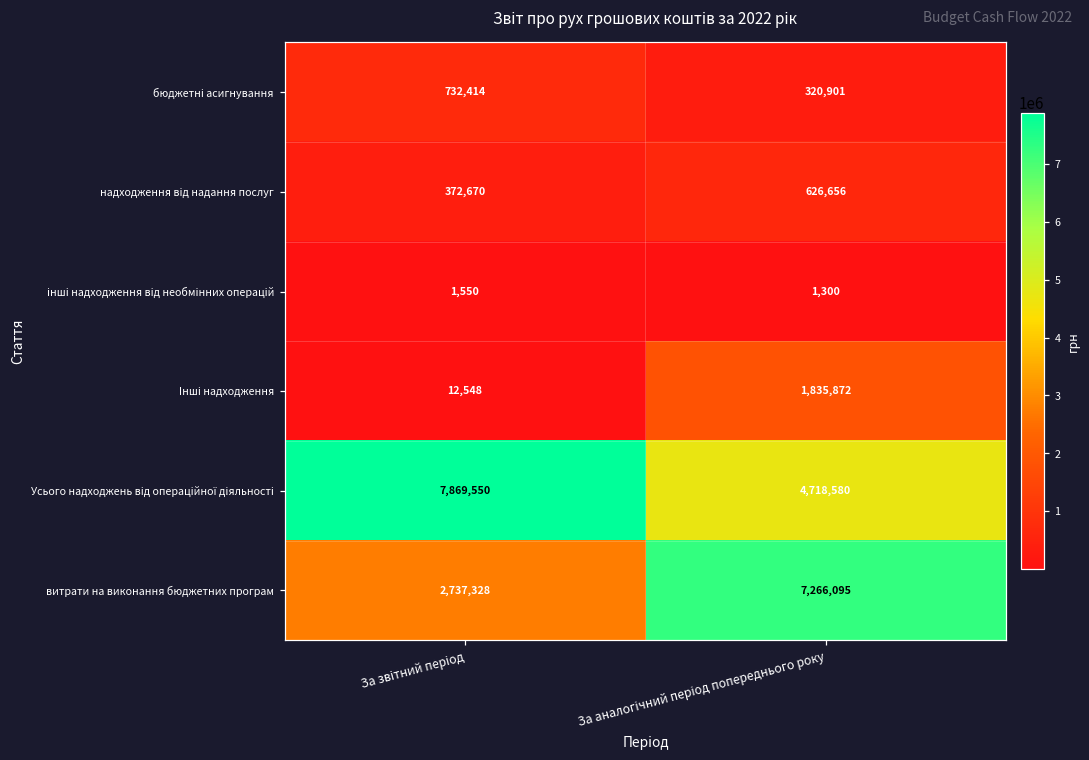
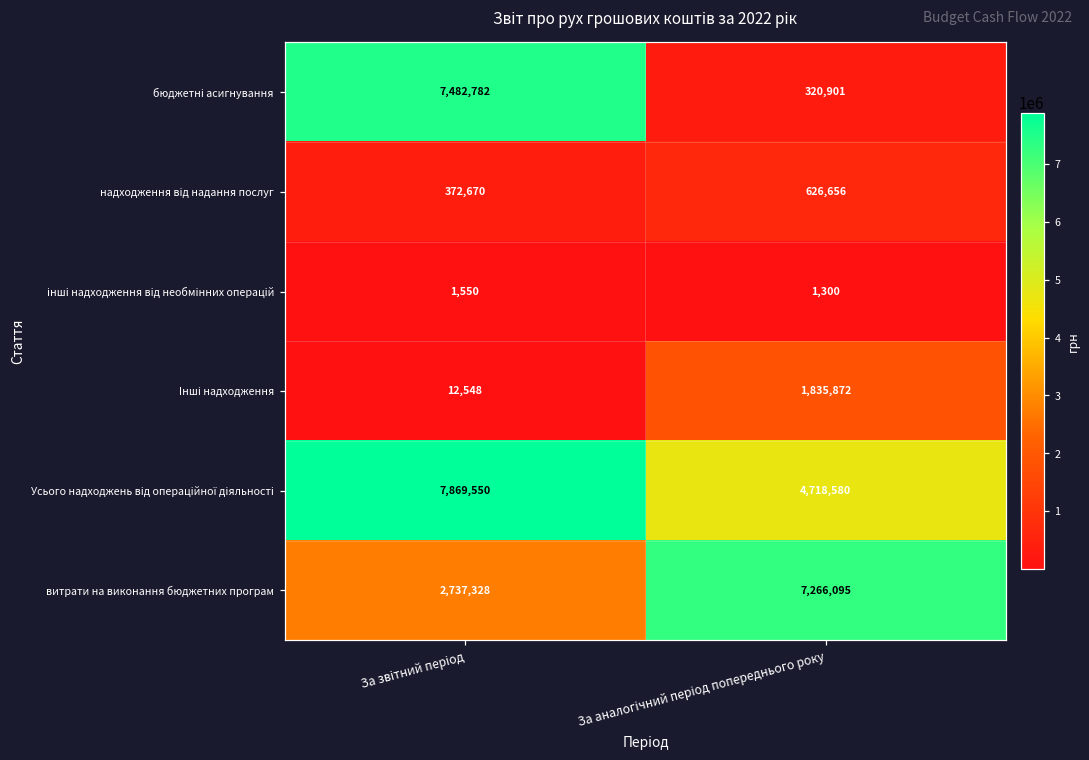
  {
    "бюджетні асигнування": {
-     "За звітний період": "732,414",
+     "За звітний період": "7,482,782",
      "За аналогічний період попереднього року": "320,901"
    },
    "надходження від надання послуг": {
      "За звітний період": "372,670",
      "За аналогічний період попереднього року": "626,656"
    },
    "інші надходження від необмінних операцій": {
      "За звітний період": "1,550",
      "За аналогічний період попереднього року": "1,300"
    },
    "Інші надходження": {
      "За звітний період": "12,548",
      "За аналогічний період попереднього року": "1,835,872"
    },
    "Усього надходжень від операційної діяльності": {
      "За звітний період": "7,869,550",
      "За аналогічний період попереднього року": "4,718,580"
    },
    "витрати на виконання бюджетних програм": {
      "За звітний період": "2,737,328",
      "За аналогічний період попереднього року": "7,266,095"
    }
  }
